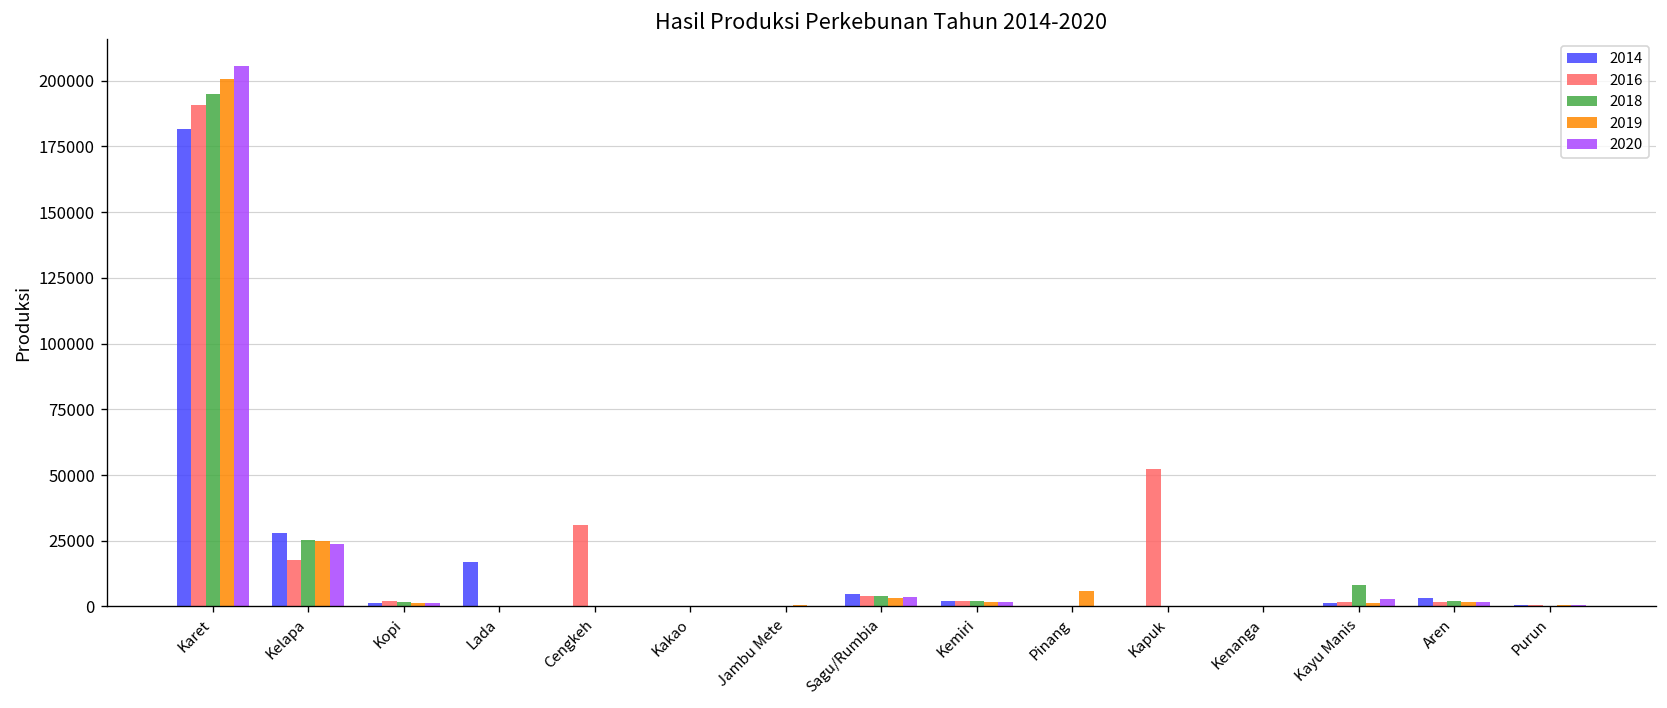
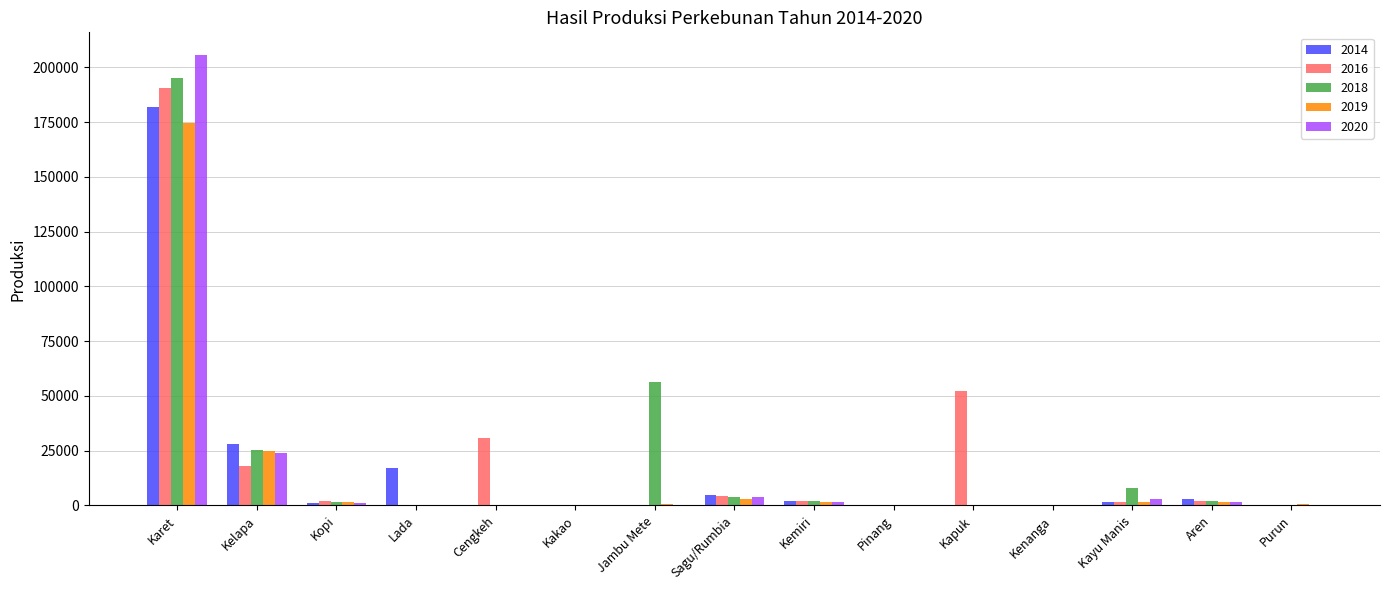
  {
    "2014": {
      "Karet": 182000,
      "Kelapa": 28000,
      "Kopi": 1000,
      "Lada": 17000,
      "Sagu/Rumbia": 5000,
      "Kemiri": 2000,
      "Kayu Manis": 1000,
      "Aren": 3000
    },
    "2016": {
      "Karet": 191000,
      "Kelapa": 18000,
      "Kopi": 2000,
      "Cengkeh": 31000,
      "Sagu/Rumbia": 4000,
      "Kemiri": 2000,
      "Kapuk": 52000,
      "Kayu Manis": 2000,
      "Aren": 2000
    },
    "2018": {
      "Karet": 195000,
      "Kelapa": 25000,
      "Kopi": 2000,
-     "Jambu Mete": 0,
+     "Jambu Mete": 57000,
      "Sagu/Rumbia": 4000,
      "Kemiri": 2000,
      "Kayu Manis": 8000,
      "Aren": 2000
    },
    "2019": {
-     "Karet": 201000,
+     "Karet": 175000,
      "Kelapa": 25000,
      "Kopi": 1000,
      "Sagu/Rumbia": 3000,
      "Kemiri": 2000,
-     "Pinang": 6000,
+     "Pinang": 0,
      "Kayu Manis": 1000,
      "Aren": 2000
    },
    "2020": {
      "Karet": 206000,
      "Kelapa": 24000,
      "Kopi": 1000,
      "Sagu/Rumbia": 4000,
      "Kemiri": 2000,
      "Kayu Manis": 3000,
      "Aren": 2000
    }
  }
